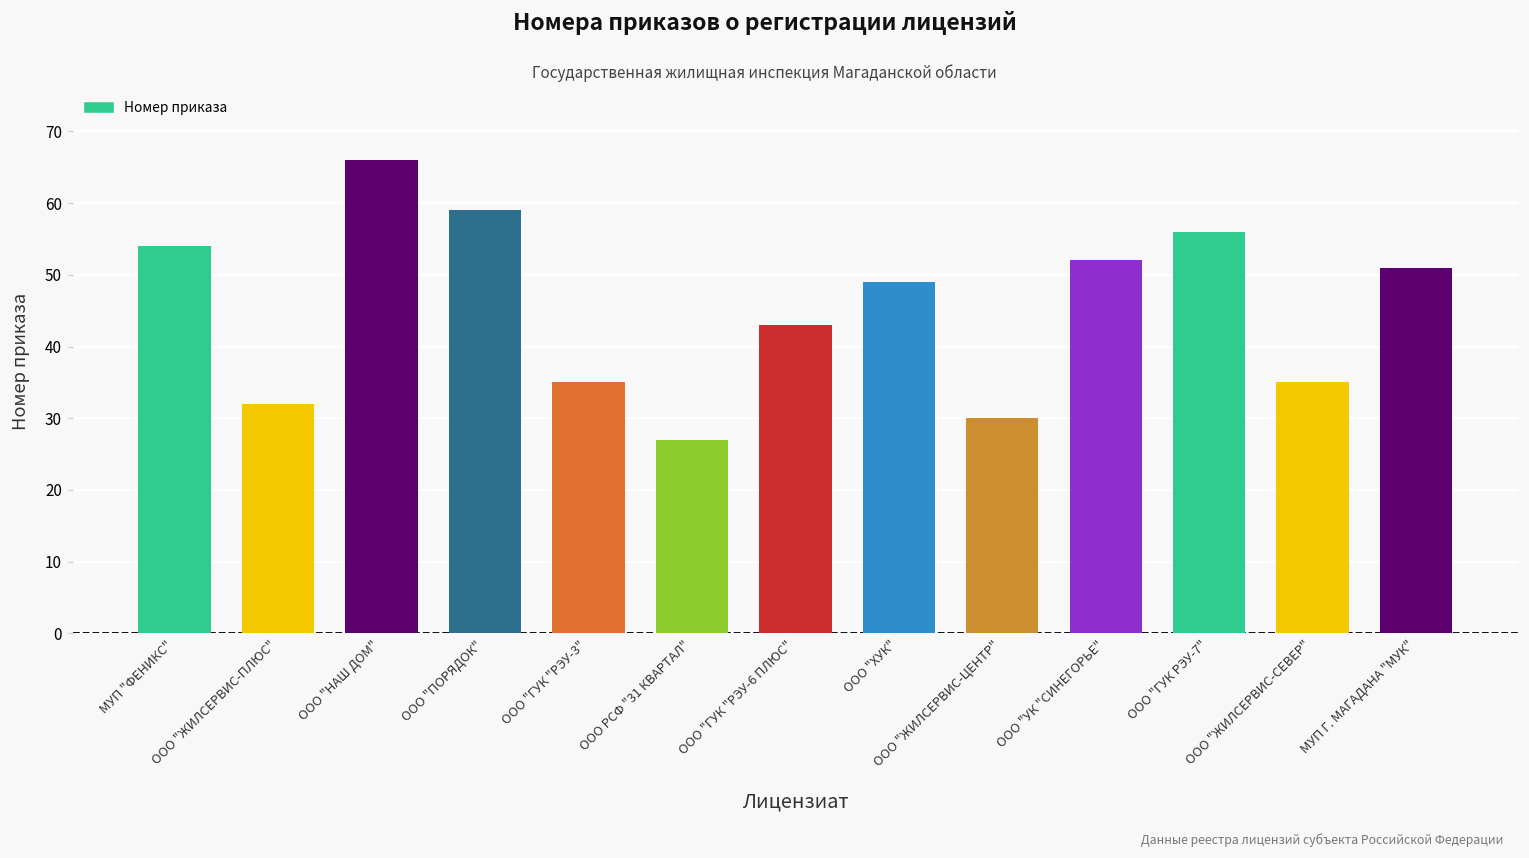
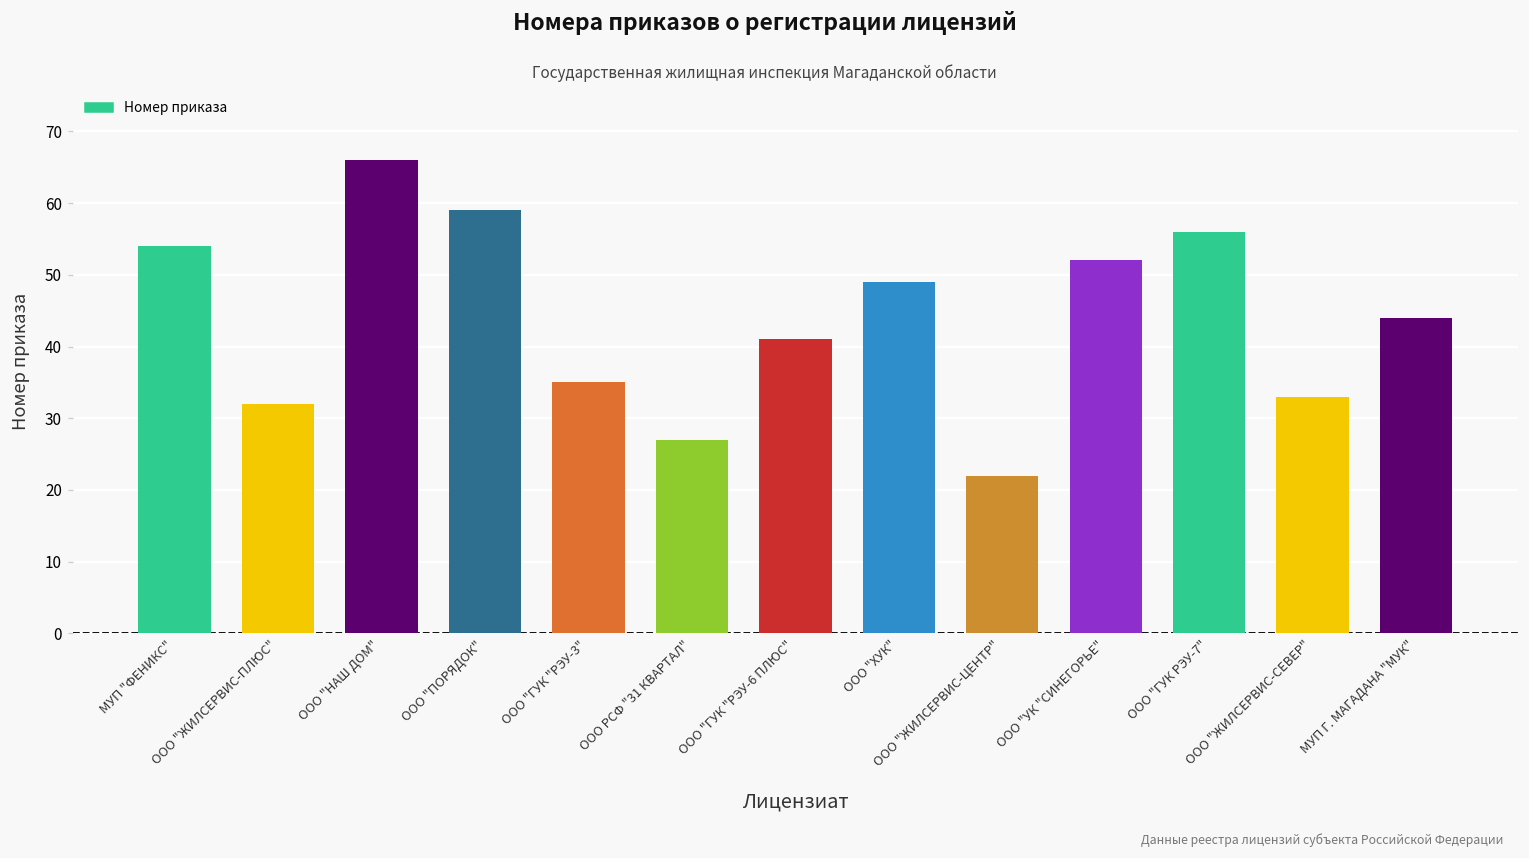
  {
    "МУП \"ФЕНИКС\"": 54,
    "ООО \"ЖИЛСЕРВИС-ПЛЮС\"": 32,
    "ООО \"НАШ ДОМ\"": 66,
    "ООО \"ПОРЯДОК\"": 59,
    "ООО \"ГУК \"РЭУ-3\"": 35,
    "ООО РСФ \"31 КВАРТАЛ\"": 27,
-   "ООО \"ГУК \"РЭУ-6 ПЛЮС\"": 43,
+   "ООО \"ГУК \"РЭУ-6 ПЛЮС\"": 41,
    "ООО \"ХУК\"": 49,
-   "ООО \"ЖИЛСЕРВИС-ЦЕНТР\"": 30,
+   "ООО \"ЖИЛСЕРВИС-ЦЕНТР\"": 22,
    "ООО \"УК \"СИНЕГОРЬЕ\"": 52,
    "ООО \"ГУК РЭУ-7\"": 56,
-   "ООО \"ЖИЛСЕРВИС-СЕВЕР\"": 35,
-   "МУП Г. МАГАДАНА \"МУК\"": 51
+   "ООО \"ЖИЛСЕРВИС-СЕВЕР\"": 33,
+   "МУП Г. МАГАДАНА \"МУК\"": 44
  }
